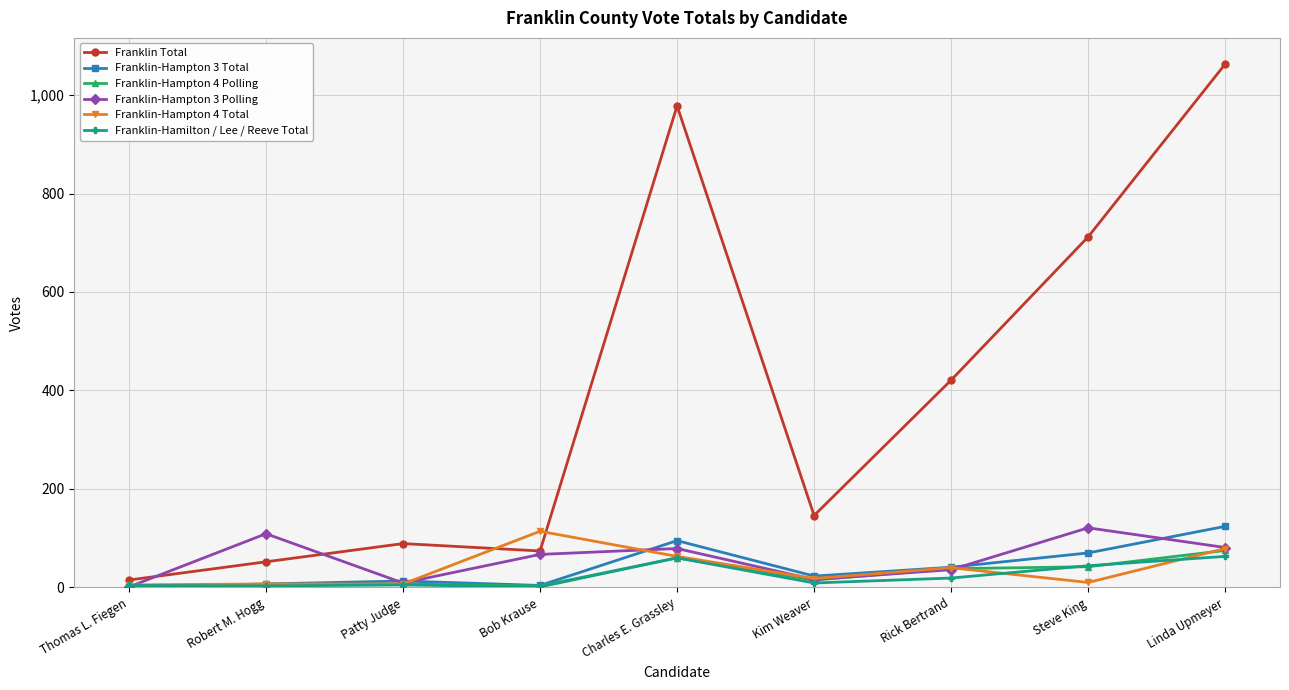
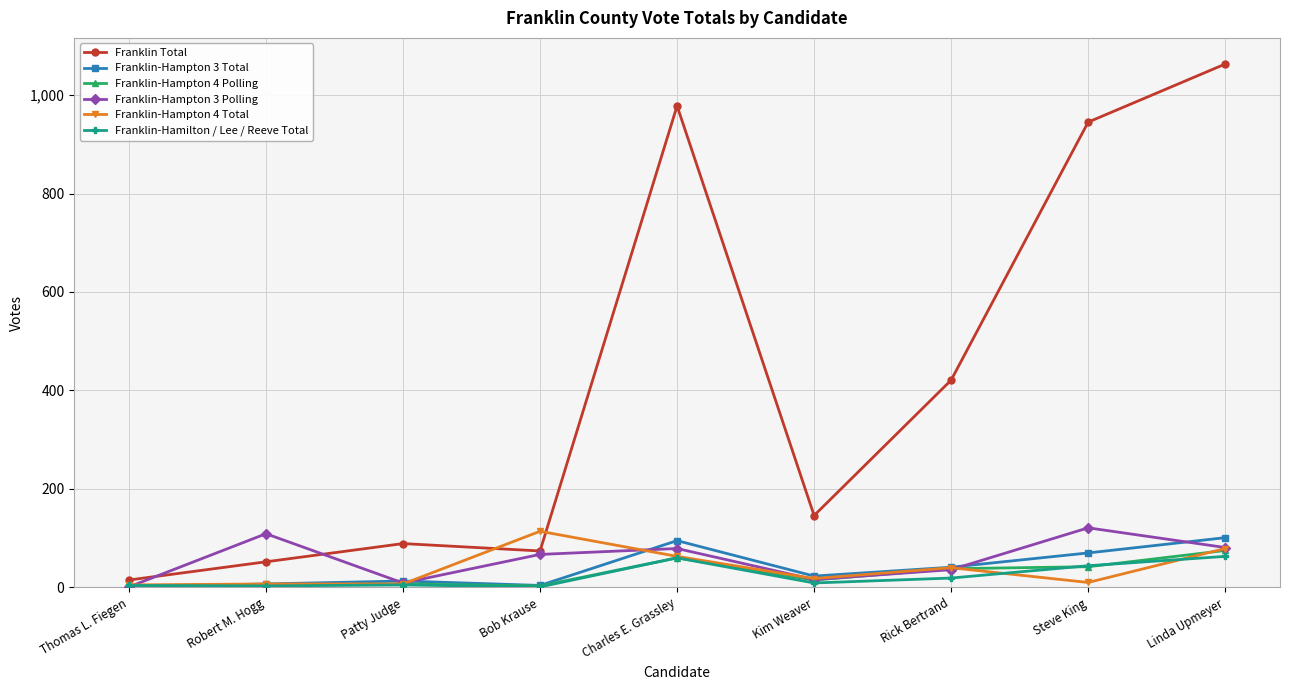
  {
    "Franklin Total": {
      "Thomas L. Fiegen": "20",
      "Robert M. Hogg": "50",
      "Patty Judge": "90",
      "Bob Krause": "70",
      "Charles E. Grassley": "980",
      "Kim Weaver": "150",
      "Rick Bertrand": "420",
-     "Steve King": "710",
+     "Steve King": "950",
      "Linda Upmeyer": "1,060"
    },
    "Franklin-Hampton 3 Total": {
      "Charles E. Grassley": "100",
      "Steve King": "70",
-     "Linda Upmeyer": "120"
+     "Linda Upmeyer": "100"
    },
    "Franklin-Hampton 3 Polling": {
      "Robert M. Hogg": "110",
      "Bob Krause": "70",
      "Charles E. Grassley": "80",
      "Steve King": "120"
    },
    "Franklin-Hampton 4 Total": {
      "Bob Krause": "110",
      "Steve King": "10"
    }
  }
